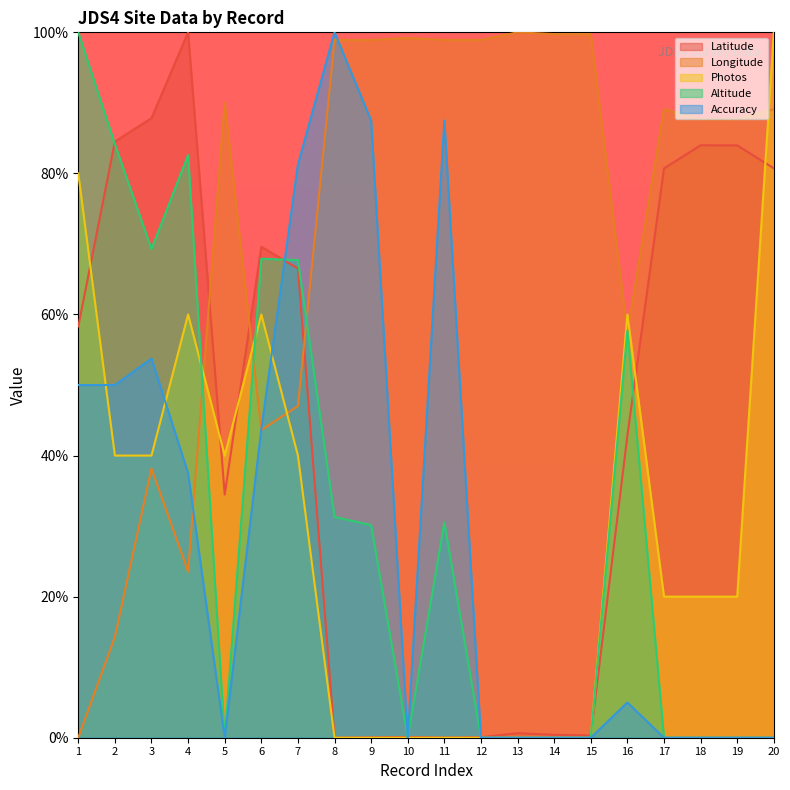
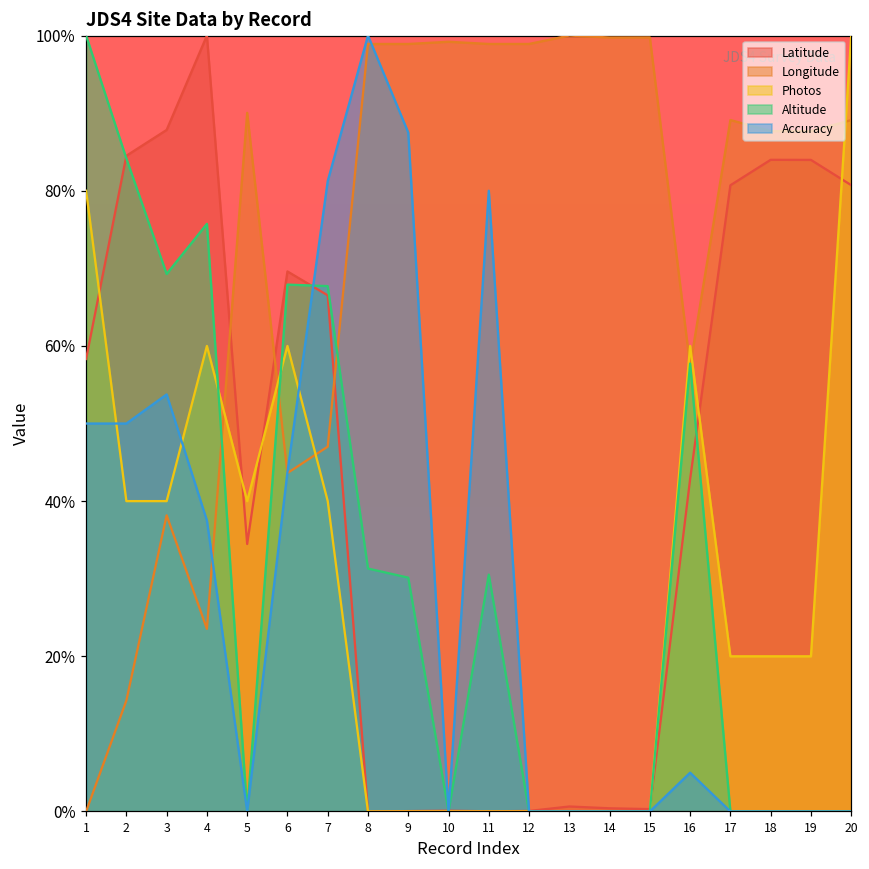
  {
    "Altitude": {
      "1": "100%",
      "3": "69%",
-     "4": "83%",
+     "4": "76%",
      "6": "68%",
      "7": "68%",
      "8": "31%",
      "9": "30%",
      "11": "31%"
    },
    "Accuracy": {
      "1": "50%",
      "2": "50%",
      "3": "54%",
      "4": "38%",
      "7": "81%",
      "8": "100%",
      "9": "88%",
-     "11": "88%",
+     "11": "80%",
      "16": "5%"
    }
  }
